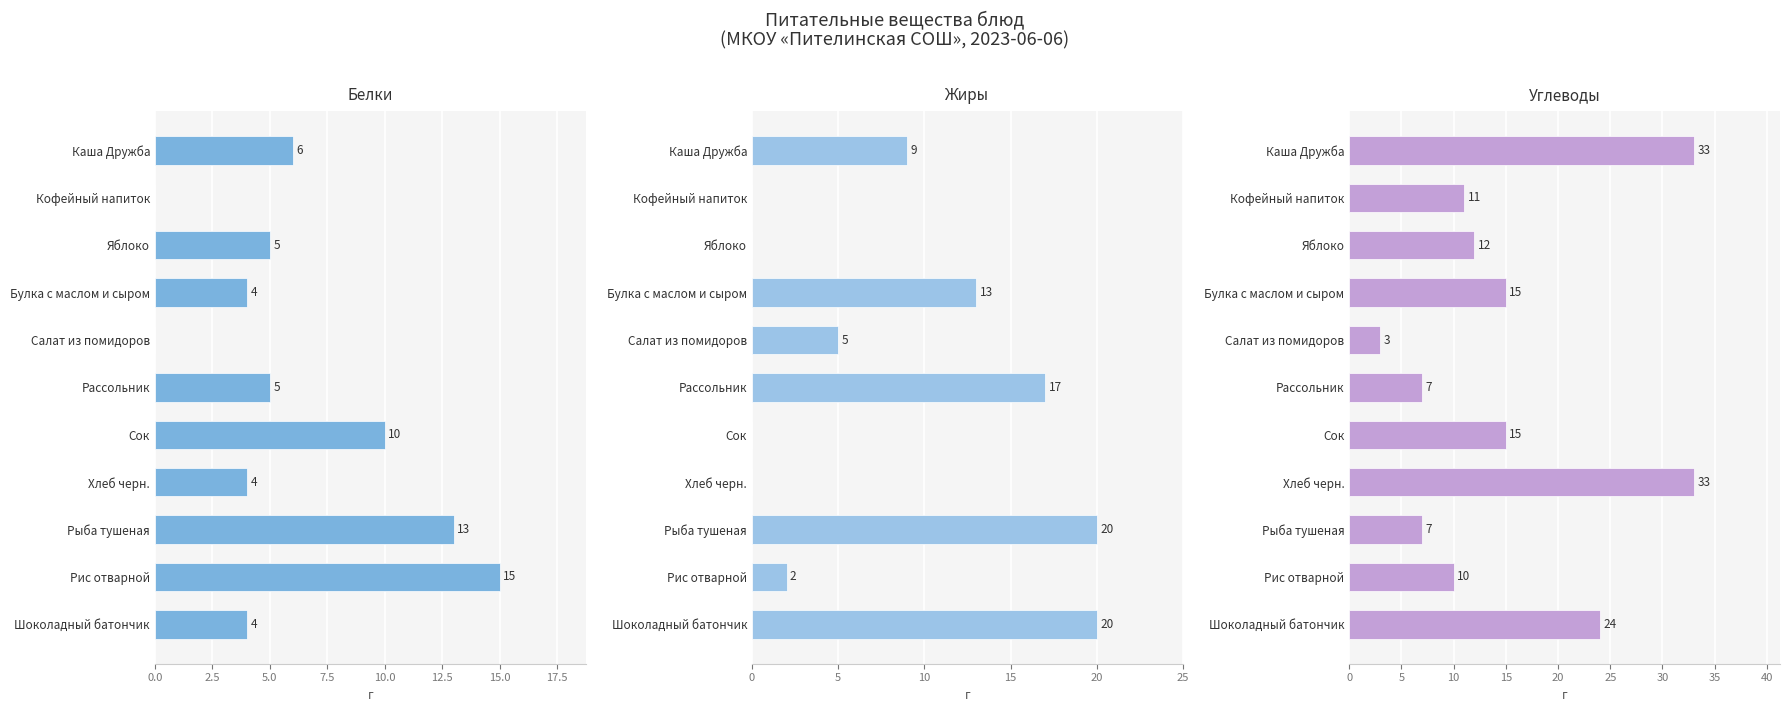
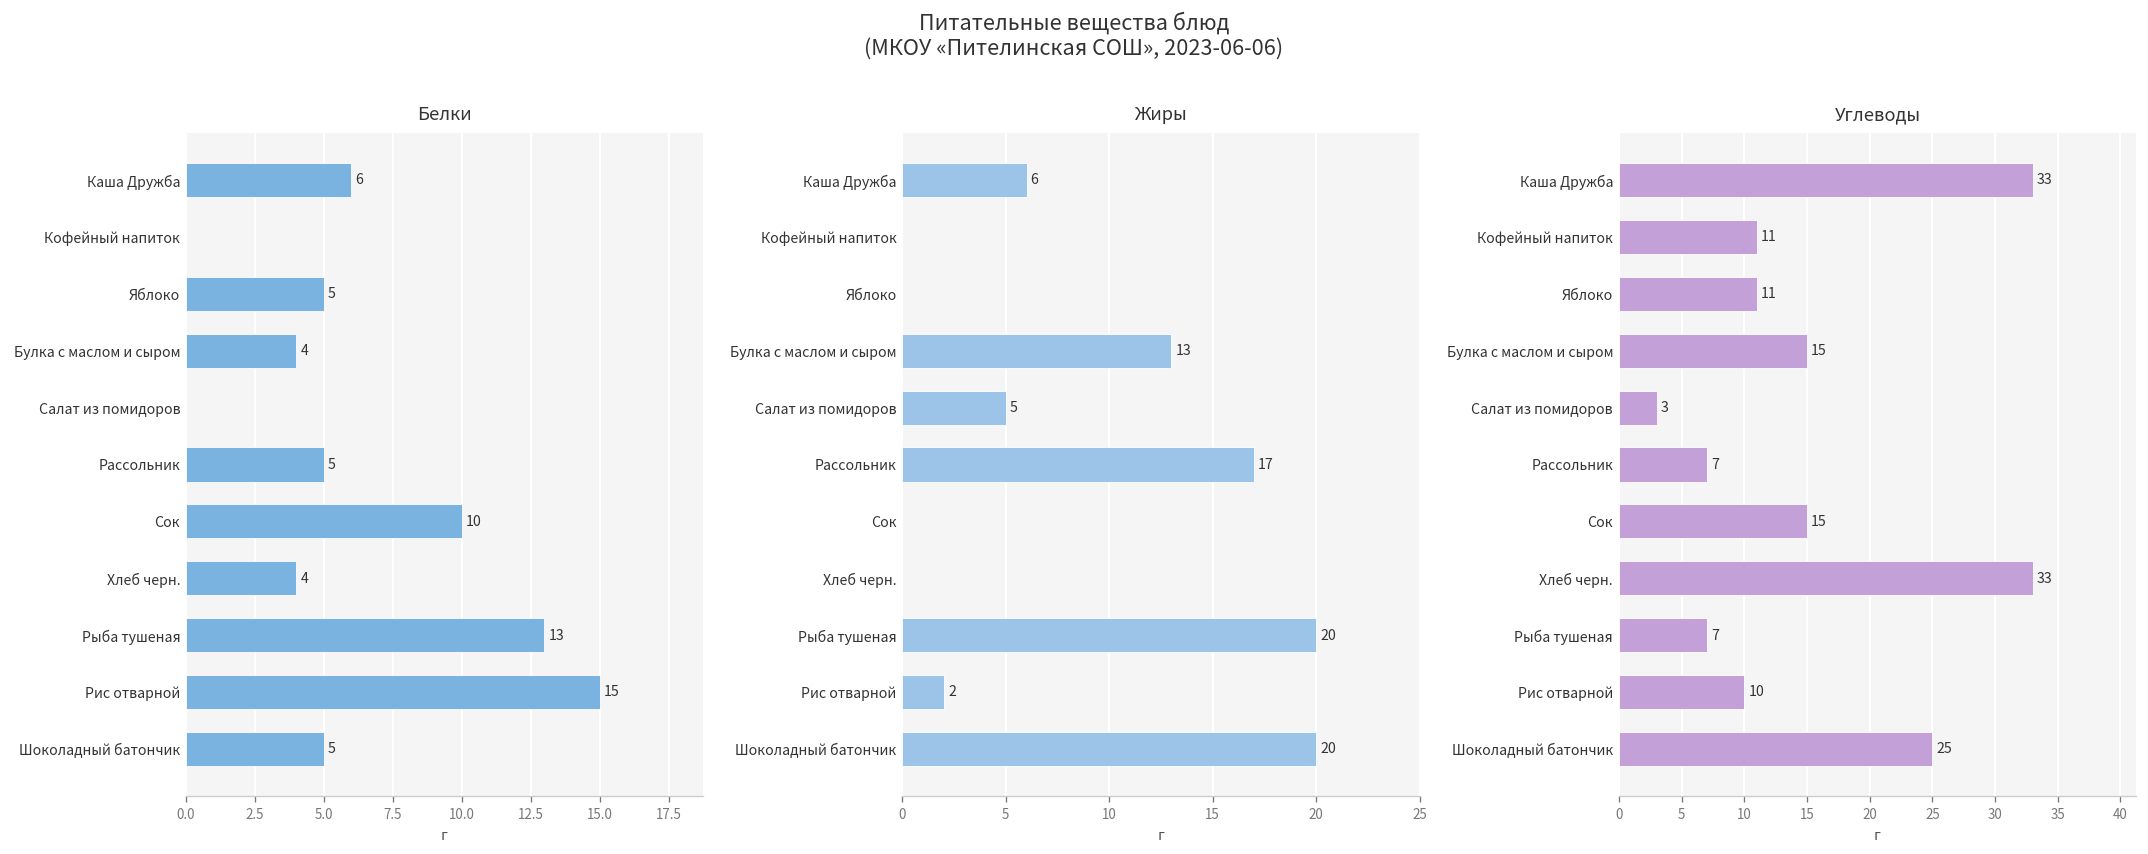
  {
    "Белки": {
      "Каша Дружба": 6,
      "Яблоко": 5,
      "Булка с маслом и сыром": 4,
      "Рассольник": 5,
      "Сок": 10,
      "Хлеб черн.": 4,
      "Рыба тушеная": 13,
      "Рис отварной": 15,
-     "Шоколадный батончик": 4
+     "Шоколадный батончик": 5
    },
    "Жиры": {
-     "Каша Дружба": 9,
+     "Каша Дружба": 6,
      "Булка с маслом и сыром": 13,
      "Салат из помидоров": 5,
      "Рассольник": 17,
      "Рыба тушеная": 20,
      "Рис отварной": 2,
      "Шоколадный батончик": 20
    },
    "Углеводы": {
      "Каша Дружба": 33,
      "Кофейный напиток": 11,
-     "Яблоко": 12,
+     "Яблоко": 11,
      "Булка с маслом и сыром": 15,
      "Салат из помидоров": 3,
      "Рассольник": 7,
      "Сок": 15,
      "Хлеб черн.": 33,
      "Рыба тушеная": 7,
      "Рис отварной": 10,
-     "Шоколадный батончик": 24
+     "Шоколадный батончик": 25
    }
  }
